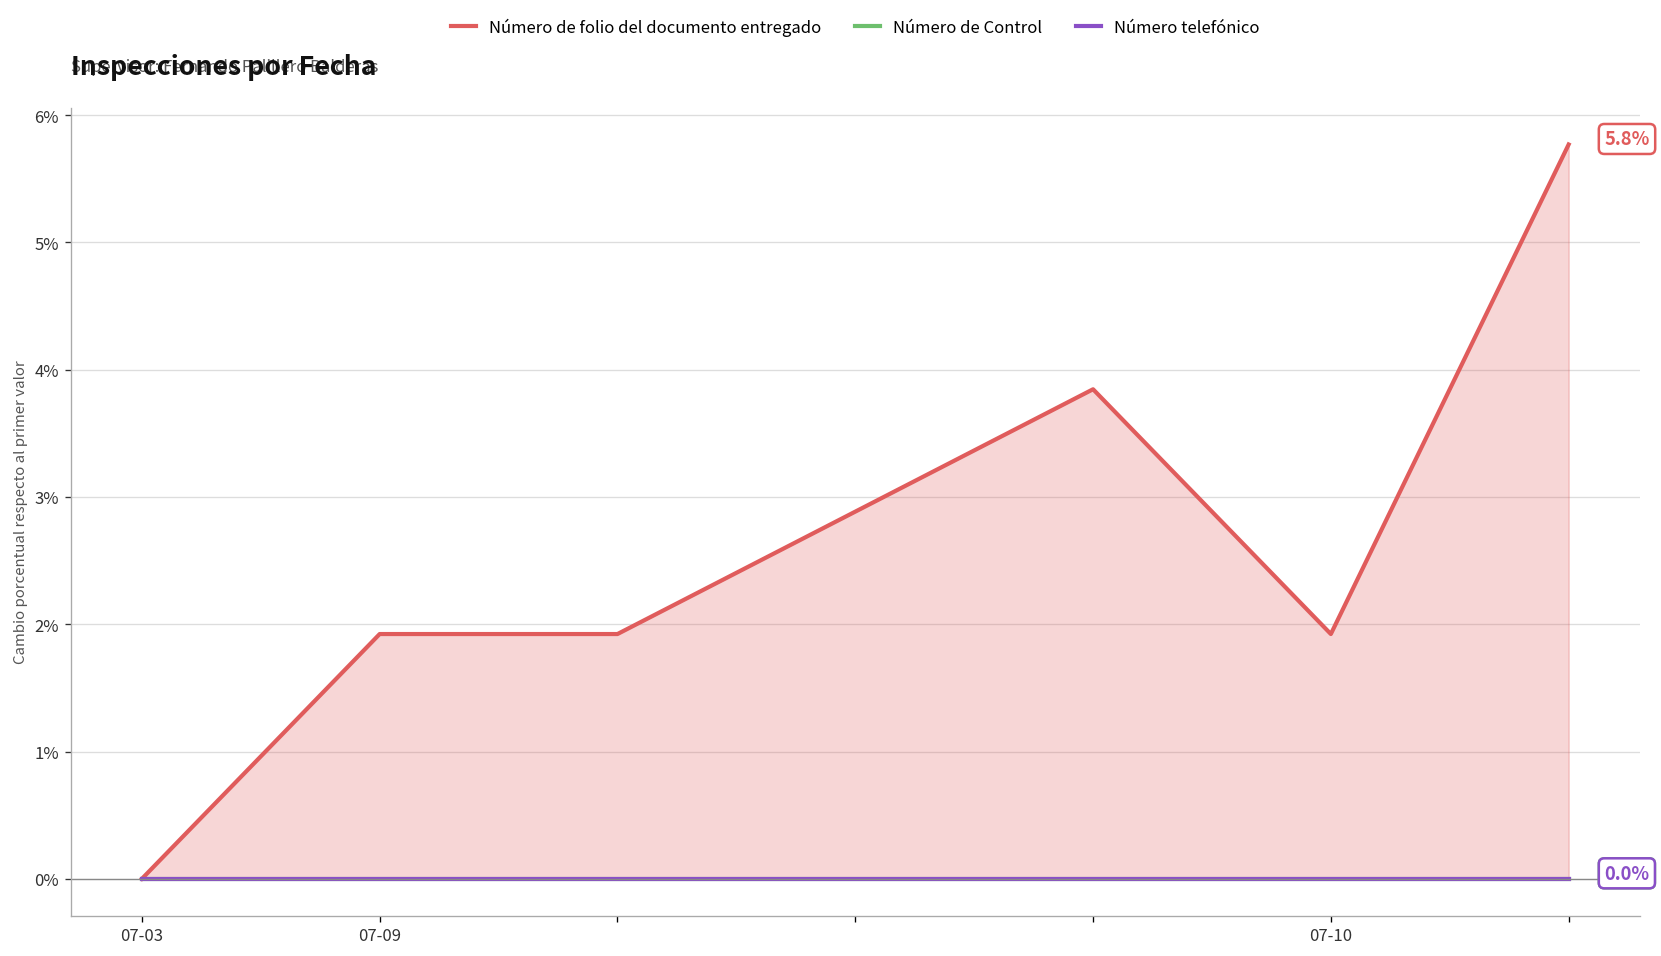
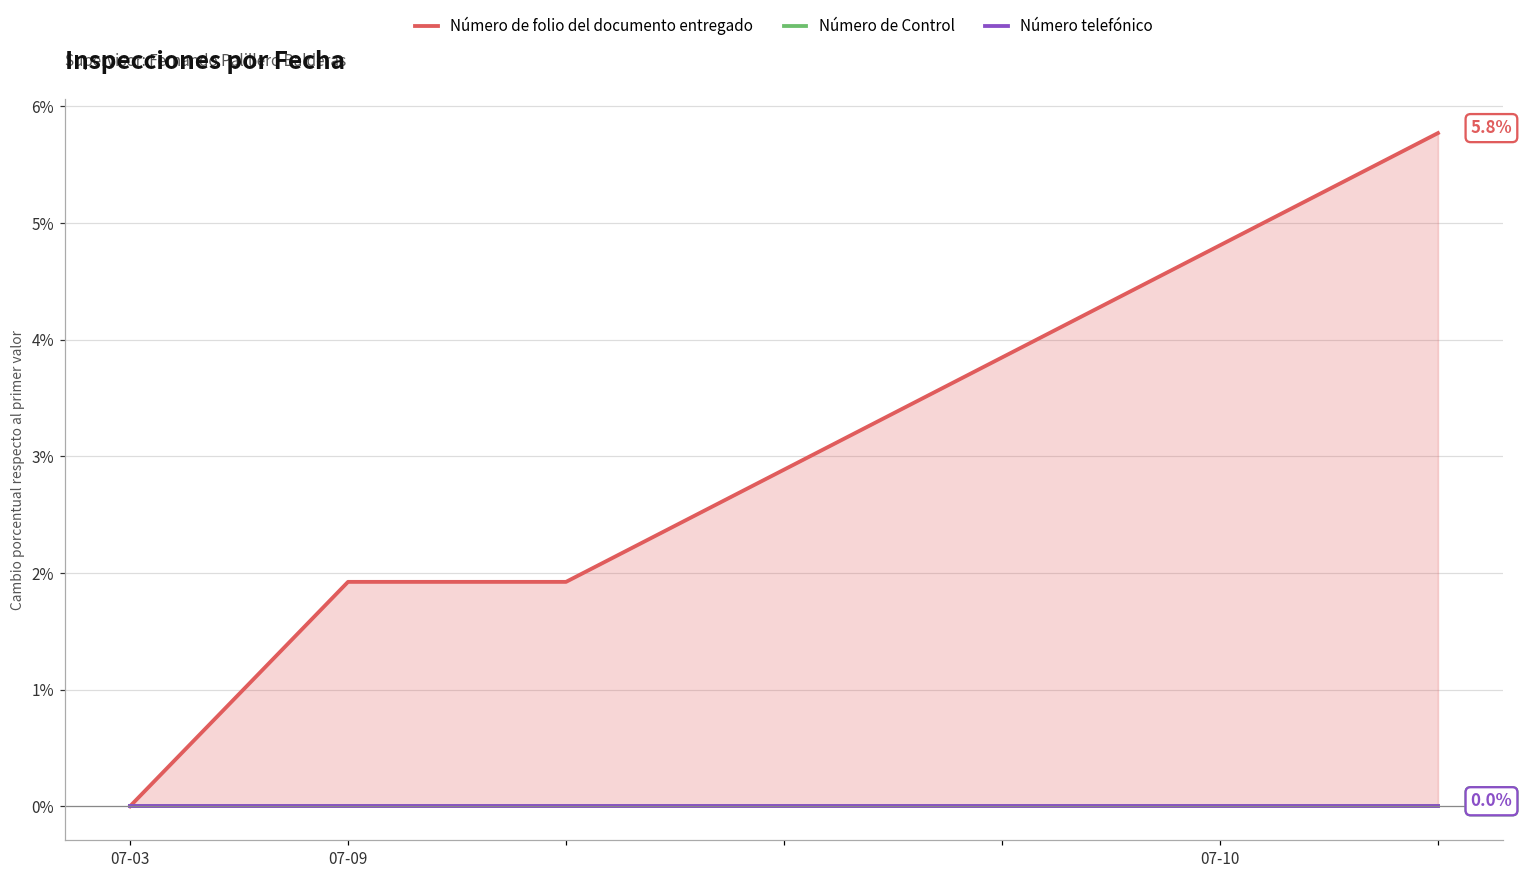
  {
    "Número de folio del documento entregado": {
      "07-09": "1.92%",
-     "07-10": "1.92%"
+     "07-10": "4.81%"
    },
    "Número telefónico": {
      "07-09": "0.00%",
      "07-10": "0.00%"
    }
  }
